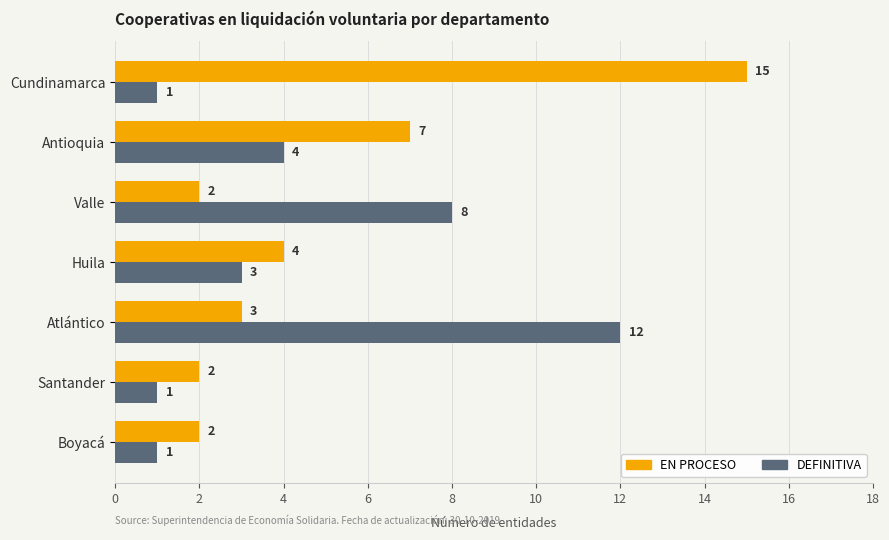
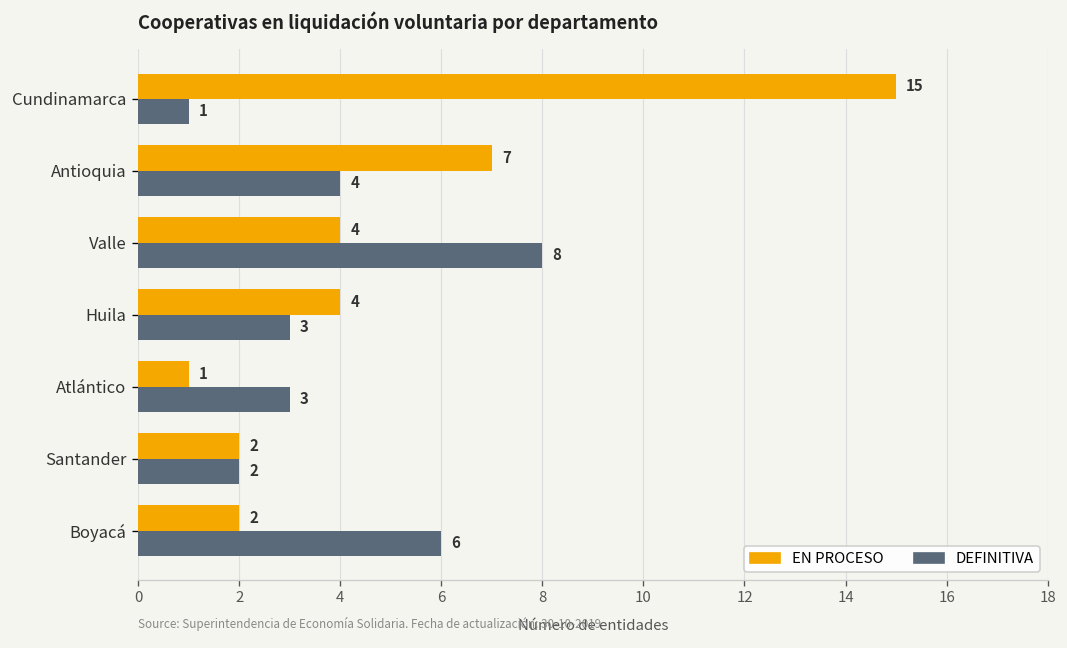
  {
    "EN PROCESO": {
      "Cundinamarca": 15,
      "Antioquia": 7,
-     "Valle": 2,
+     "Valle": 4,
      "Huila": 4,
-     "Atlántico": 3,
+     "Atlántico": 1,
      "Santander": 2,
      "Boyacá": 2
    },
    "DEFINITIVA": {
      "Cundinamarca": 1,
      "Antioquia": 4,
      "Valle": 8,
      "Huila": 3,
-     "Atlántico": 12,
-     "Santander": 1,
-     "Boyacá": 1
+     "Atlántico": 3,
+     "Santander": 2,
+     "Boyacá": 6
    }
  }
